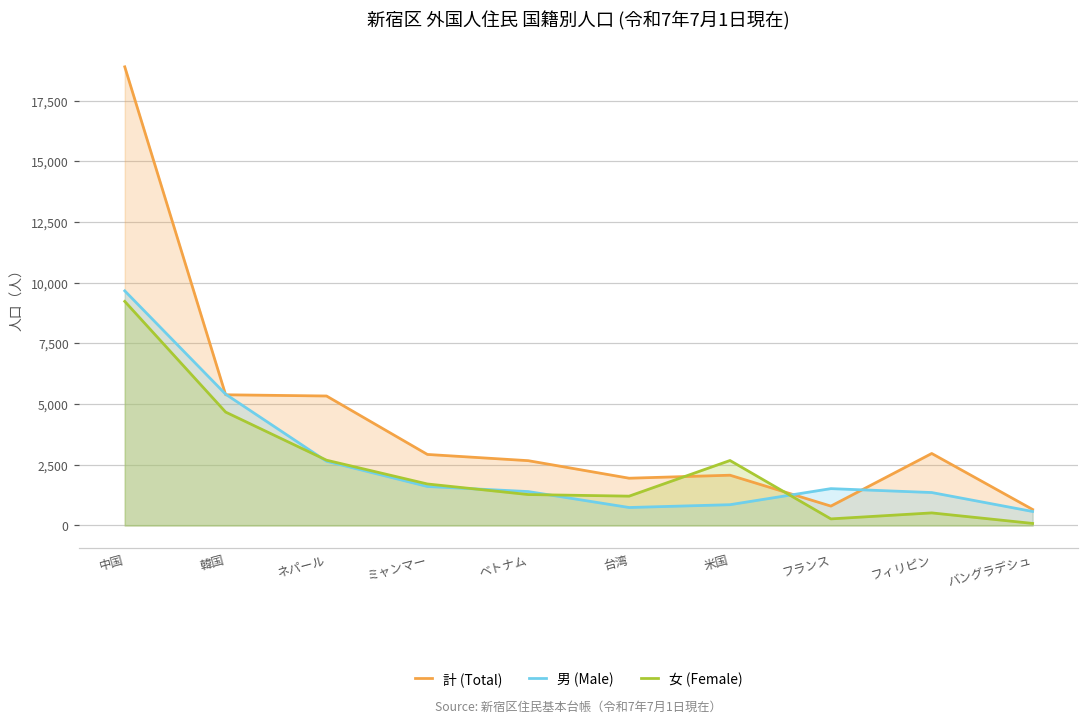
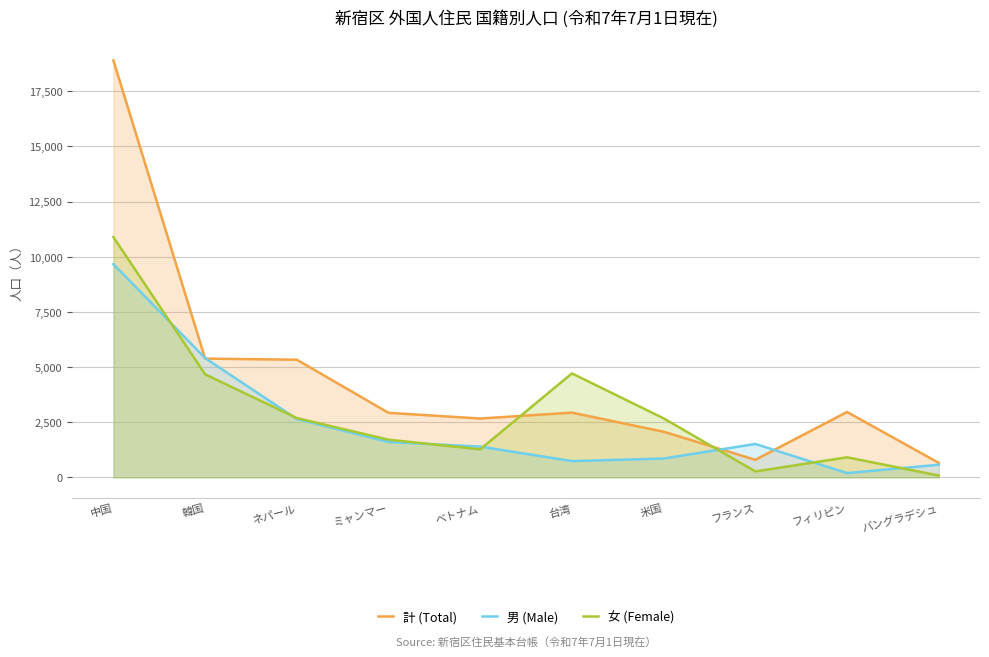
  {
    "計 (Total)": {
      "中国": "18,900",
      "ネパール": "5,300",
      "ミャンマー": "2,900",
      "ベトナム": "2,700",
-     "台湾": "1,900",
+     "台湾": "2,900",
      "米国": "2,100",
      "フランス": "800",
      "フィリピン": "3,000"
    },
    "男 (Male)": {
      "中国": "9,700",
      "ベトナム": "1,400",
      "台湾": "700",
      "米国": "900",
      "フランス": "1,500",
-     "フィリピン": "1,400"
+     "フィリピン": "200"
    },
    "女 (Female)": {
-     "中国": "9,200",
+     "中国": "10,900",
      "韓国": "4,700",
      "ベトナム": "1,300",
-     "台湾": "1,200",
+     "台湾": "4,700",
      "米国": "2,700",
      "フランス": "300",
-     "フィリピン": "500",
+     "フィリピン": "900",
      "バングラデシュ": "100"
    }
  }
